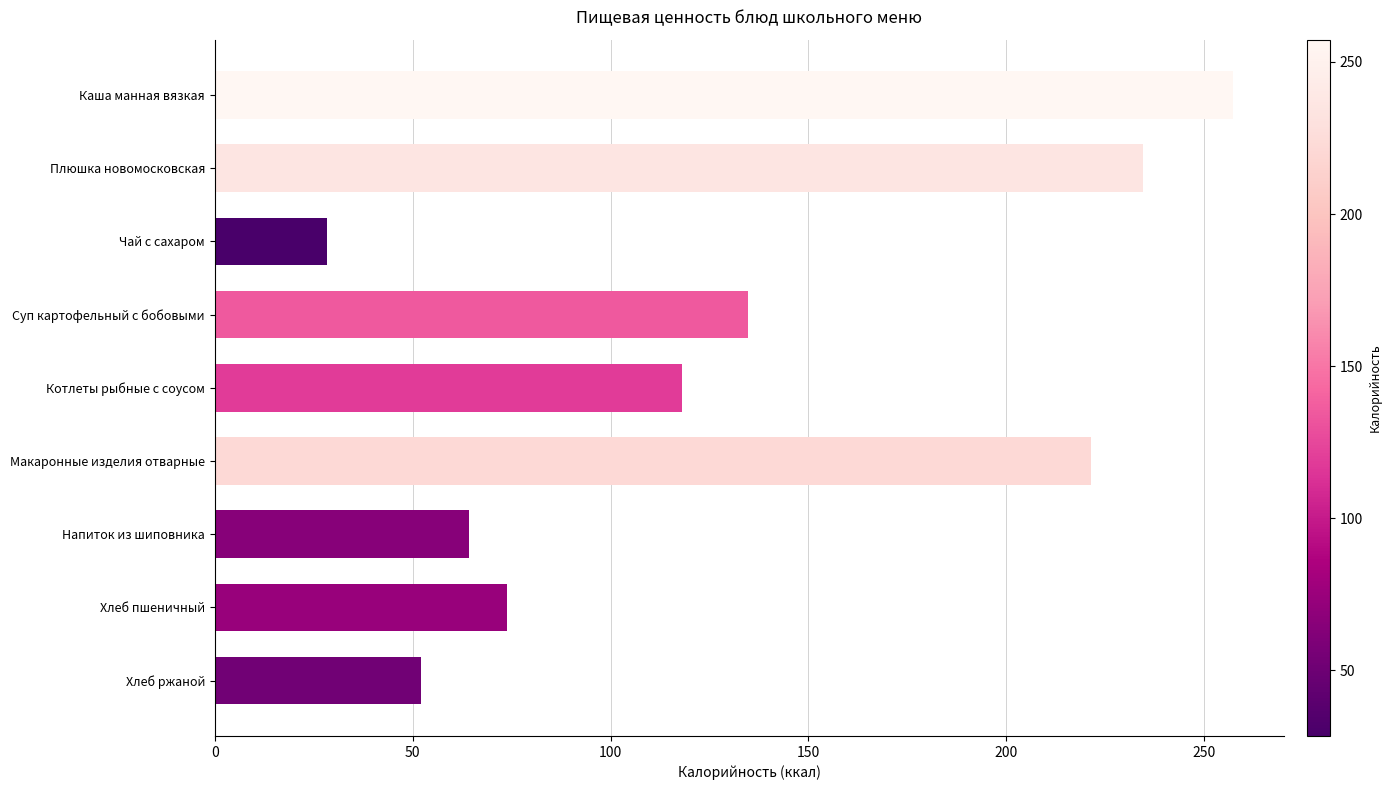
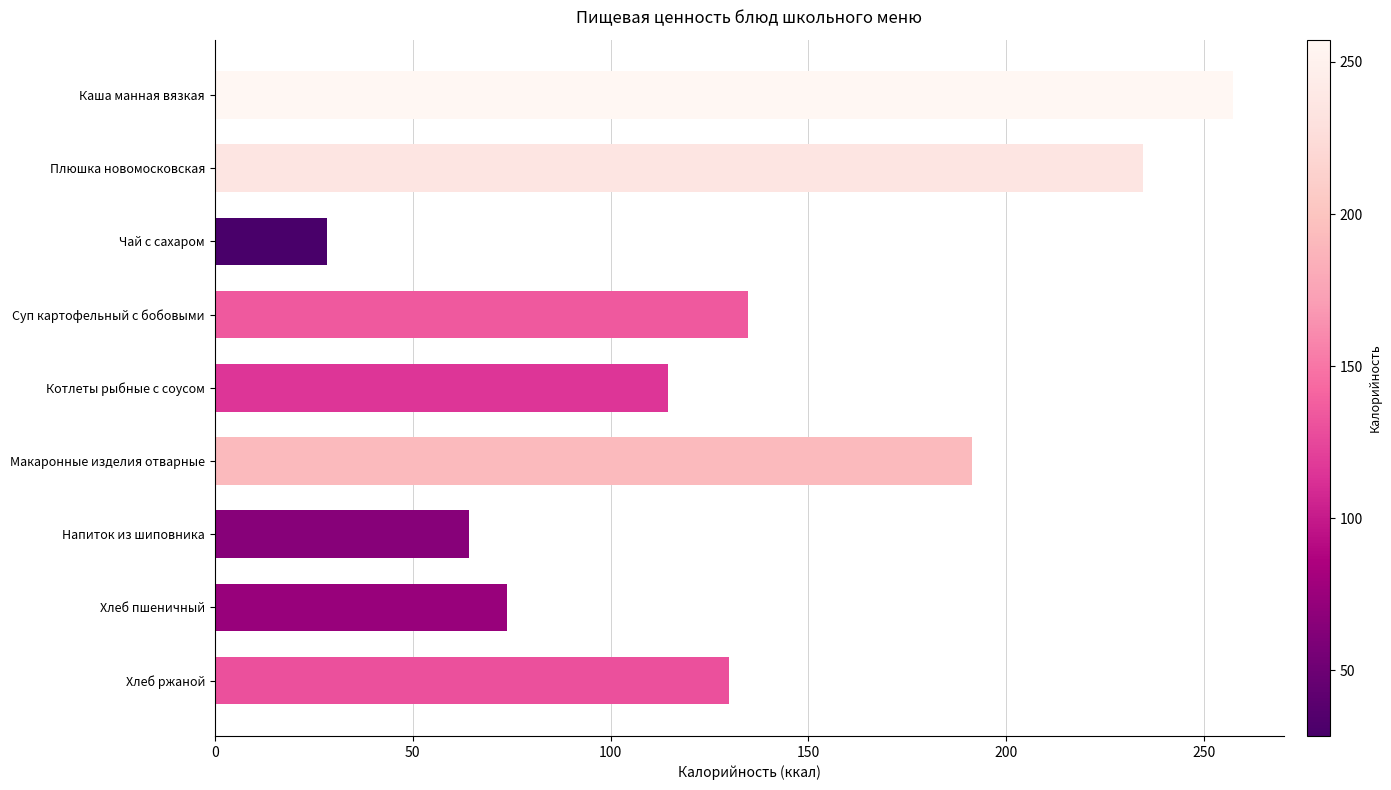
  {
    "Каша манная вязкая": 257,
    "Плюшка новомосковская": 235,
    "Чай с сахаром": 28,
    "Суп картофельный с бобовыми": 135,
-   "Котлеты рыбные с соусом": 118,
-   "Макаронные изделия отварные": 222,
+   "Котлеты рыбные с соусом": 115,
+   "Макаронные изделия отварные": 191,
    "Напиток из шиповника": 64,
    "Хлеб пшеничный": 74,
-   "Хлеб ржаной": 52
+   "Хлеб ржаной": 130
  }
